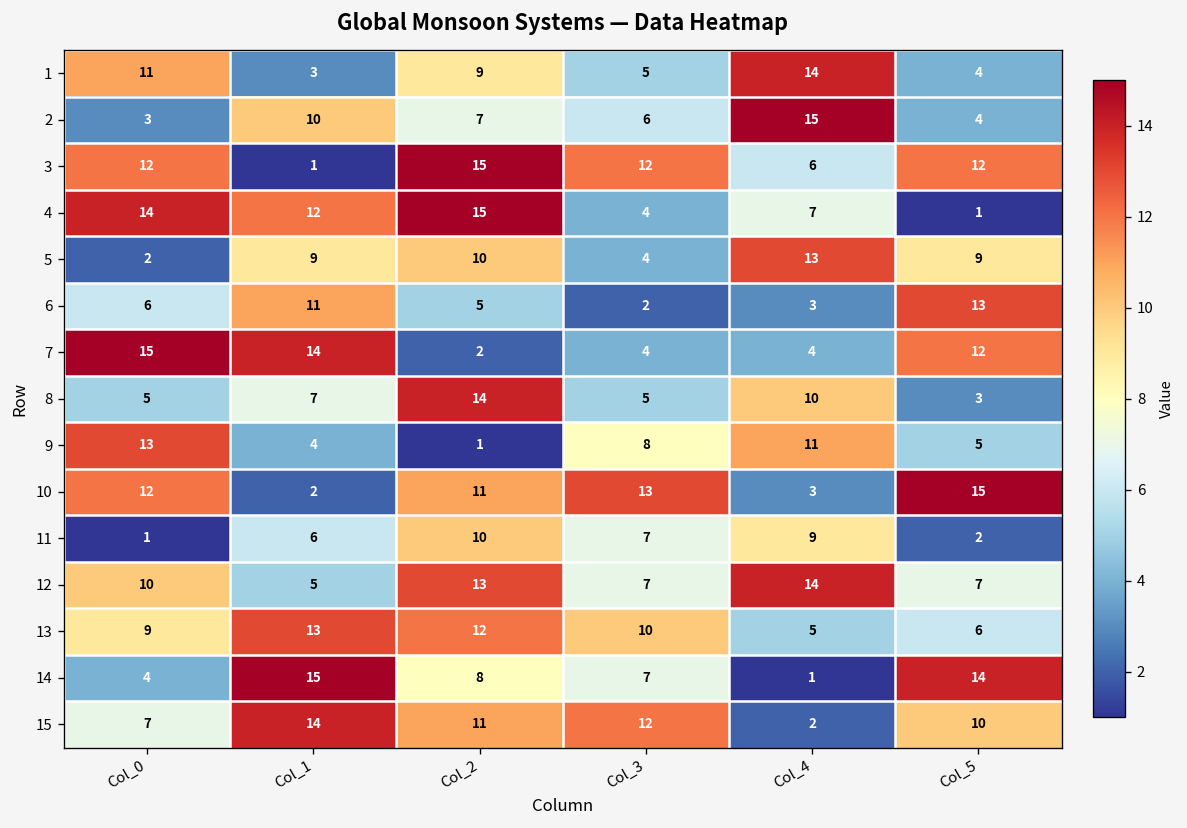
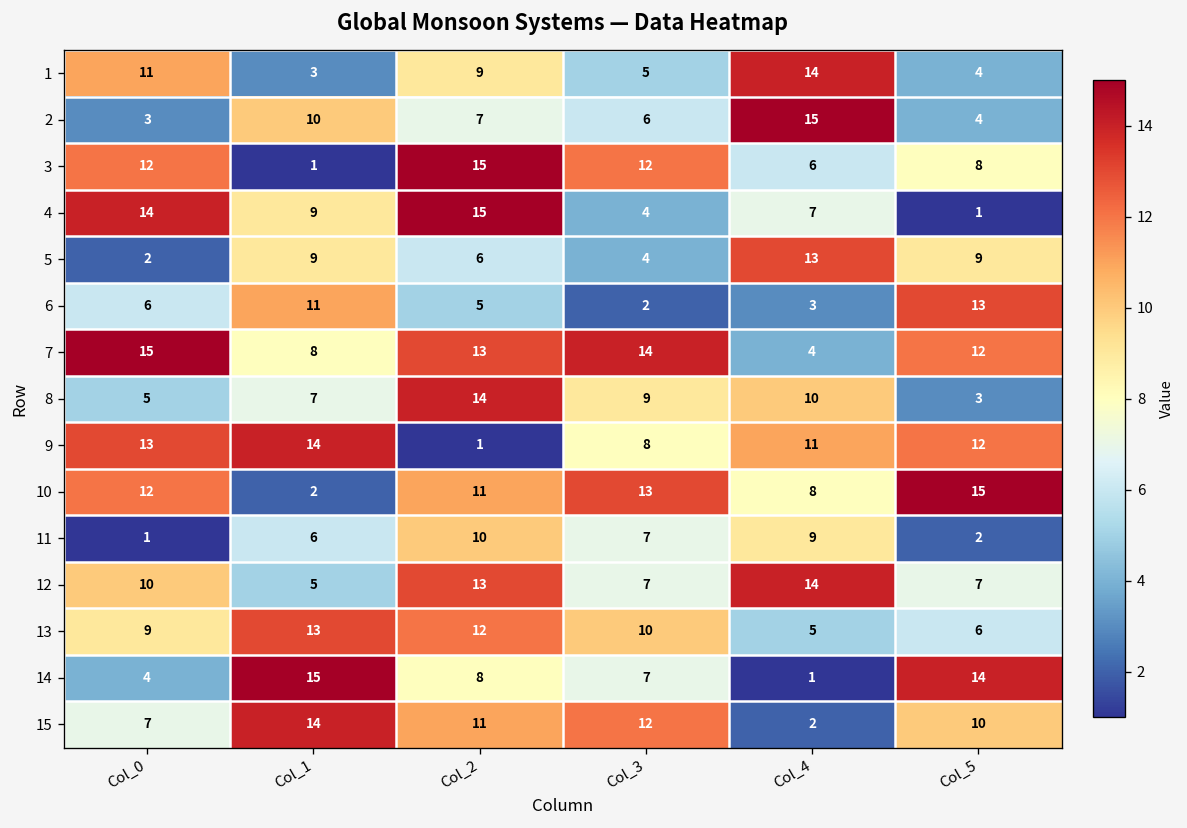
  {
    "1": {
      "Col_0": 11,
      "Col_1": 3,
      "Col_2": 9,
      "Col_3": 5,
      "Col_4": 14,
      "Col_5": 4
    },
    "2": {
      "Col_0": 3,
      "Col_1": 10,
      "Col_2": 7,
      "Col_3": 6,
      "Col_4": 15,
      "Col_5": 4
    },
    "3": {
      "Col_0": 12,
      "Col_1": 1,
      "Col_2": 15,
      "Col_3": 12,
      "Col_4": 6,
-     "Col_5": 12
+     "Col_5": 8
    },
    "4": {
      "Col_0": 14,
-     "Col_1": 12,
+     "Col_1": 9,
      "Col_2": 15,
      "Col_3": 4,
      "Col_4": 7,
      "Col_5": 1
    },
    "5": {
      "Col_0": 2,
      "Col_1": 9,
-     "Col_2": 10,
+     "Col_2": 6,
      "Col_3": 4,
      "Col_4": 13,
      "Col_5": 9
    },
    "6": {
      "Col_0": 6,
      "Col_1": 11,
      "Col_2": 5,
      "Col_3": 2,
      "Col_4": 3,
      "Col_5": 13
    },
    "7": {
      "Col_0": 15,
-     "Col_1": 14,
-     "Col_2": 2,
-     "Col_3": 4,
+     "Col_1": 8,
+     "Col_2": 13,
+     "Col_3": 14,
      "Col_4": 4,
      "Col_5": 12
    },
    "8": {
      "Col_0": 5,
      "Col_1": 7,
      "Col_2": 14,
-     "Col_3": 5,
+     "Col_3": 9,
      "Col_4": 10,
      "Col_5": 3
    },
    "9": {
      "Col_0": 13,
-     "Col_1": 4,
+     "Col_1": 14,
      "Col_2": 1,
      "Col_3": 8,
      "Col_4": 11,
-     "Col_5": 5
+     "Col_5": 12
    },
    "10": {
      "Col_0": 12,
      "Col_1": 2,
      "Col_2": 11,
      "Col_3": 13,
-     "Col_4": 3,
+     "Col_4": 8,
      "Col_5": 15
    },
    "11": {
      "Col_0": 1,
      "Col_1": 6,
      "Col_2": 10,
      "Col_3": 7,
      "Col_4": 9,
      "Col_5": 2
    },
    "12": {
      "Col_0": 10,
      "Col_1": 5,
      "Col_2": 13,
      "Col_3": 7,
      "Col_4": 14,
      "Col_5": 7
    },
    "13": {
      "Col_0": 9,
      "Col_1": 13,
      "Col_2": 12,
      "Col_3": 10,
      "Col_4": 5,
      "Col_5": 6
    },
    "14": {
      "Col_0": 4,
      "Col_1": 15,
      "Col_2": 8,
      "Col_3": 7,
      "Col_4": 1,
      "Col_5": 14
    },
    "15": {
      "Col_0": 7,
      "Col_1": 14,
      "Col_2": 11,
      "Col_3": 12,
      "Col_4": 2,
      "Col_5": 10
    }
  }
